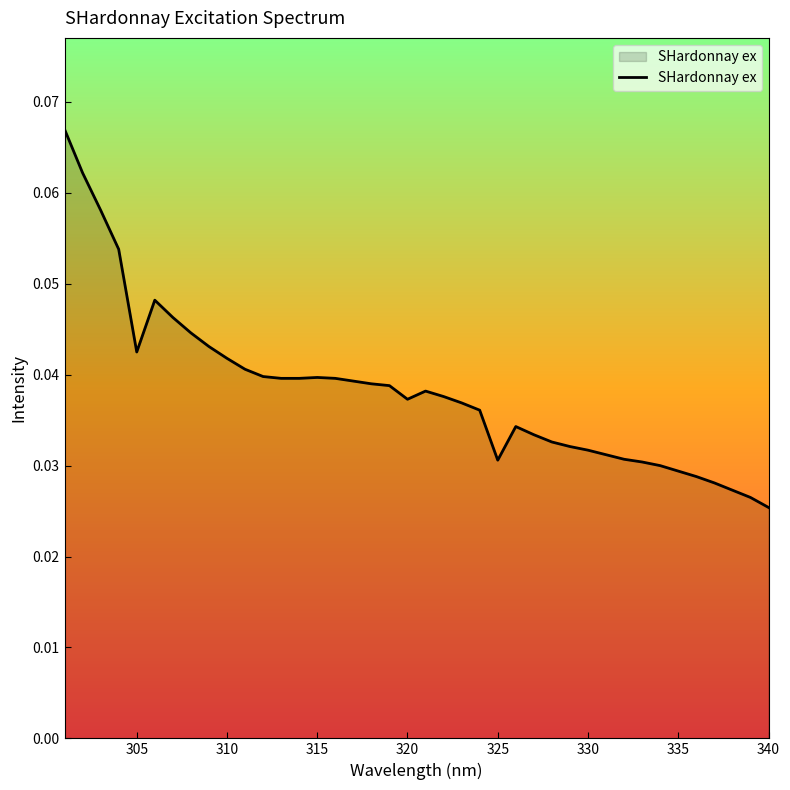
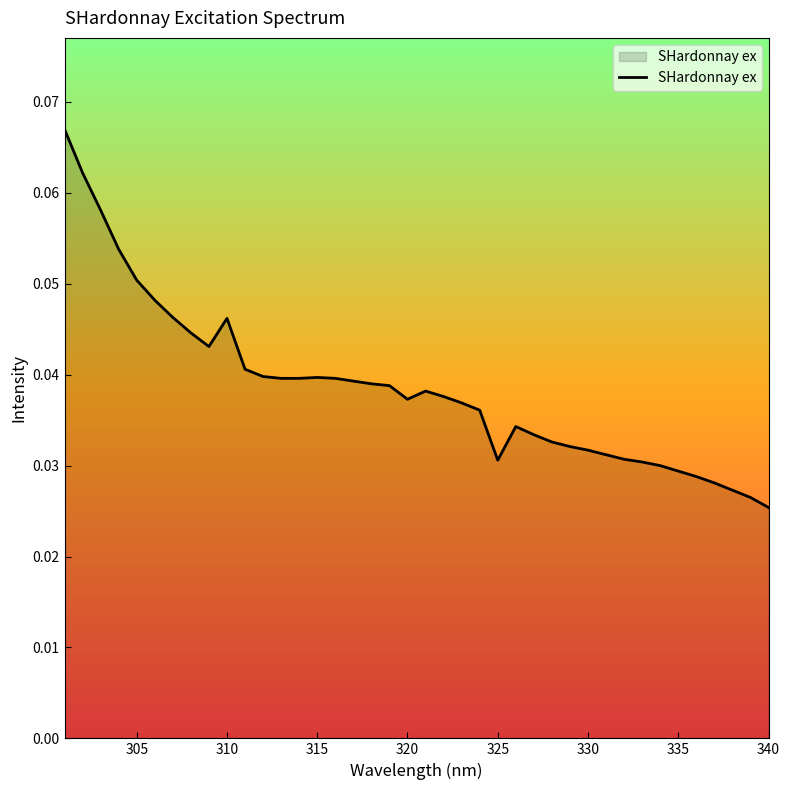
  {
-   "305": 0.043,
-   "310": 0.042,
+   "305": 0.050,
+   "310": 0.046,
    "315": 0.040,
    "320": 0.037,
    "325": 0.031,
    "330": 0.032,
    "335": 0.029,
    "340": 0.025
  }
